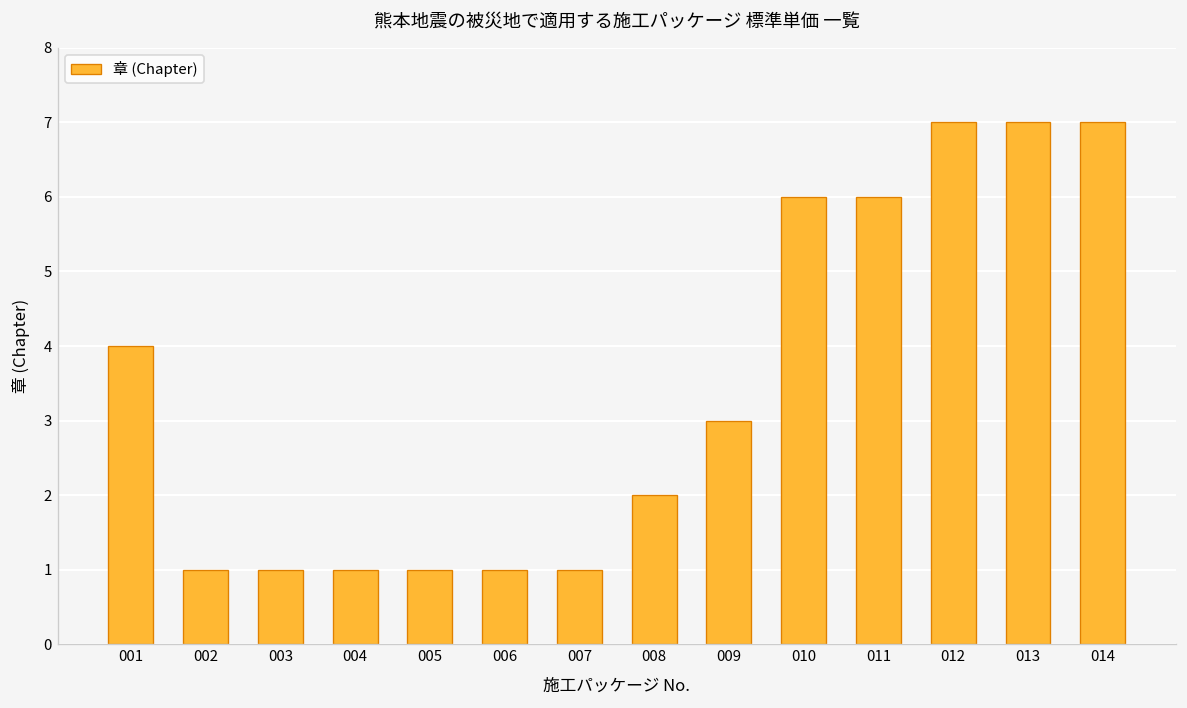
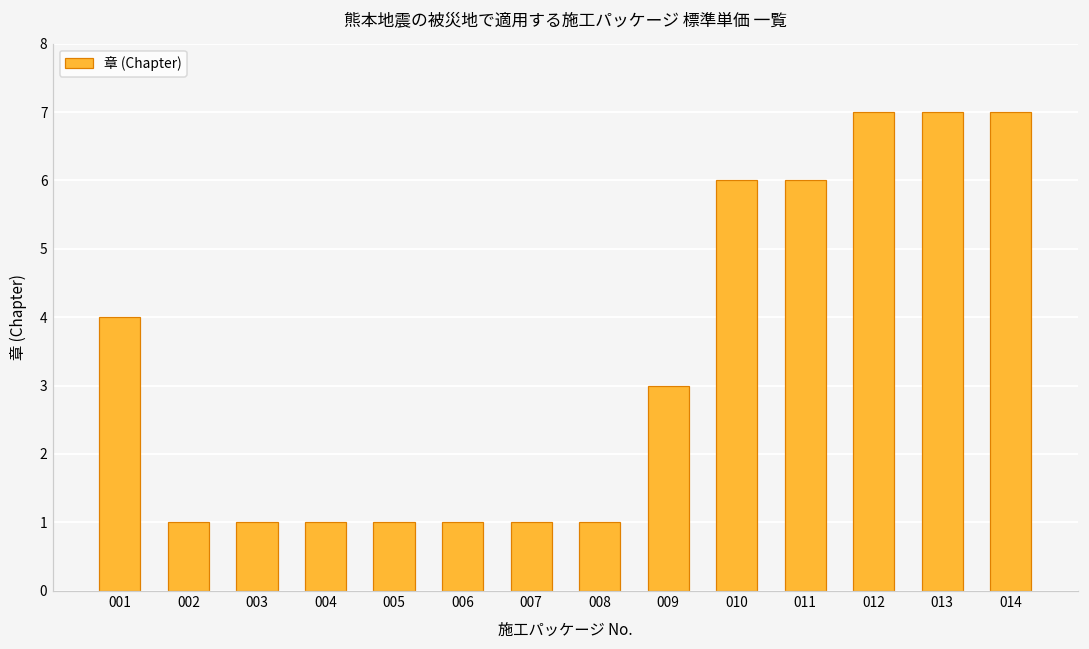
  {
    "001": 4,
    "002": 1,
    "003": 1,
    "004": 1,
    "005": 1,
    "006": 1,
    "007": 1,
-   "008": 2,
+   "008": 1,
    "009": 3,
    "010": 6,
    "011": 6,
    "012": 7,
    "013": 7,
    "014": 7
  }
